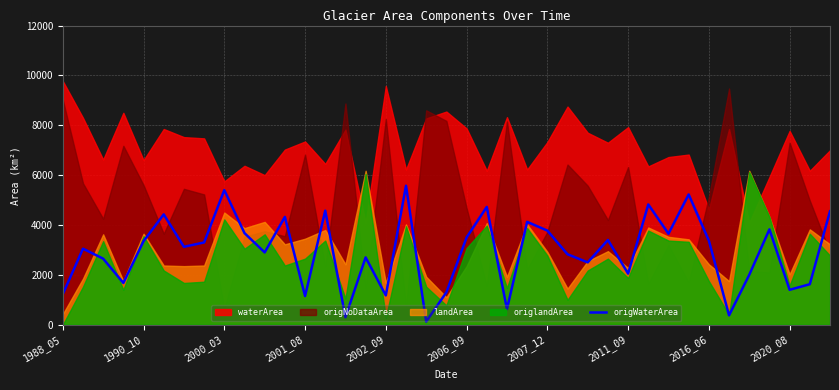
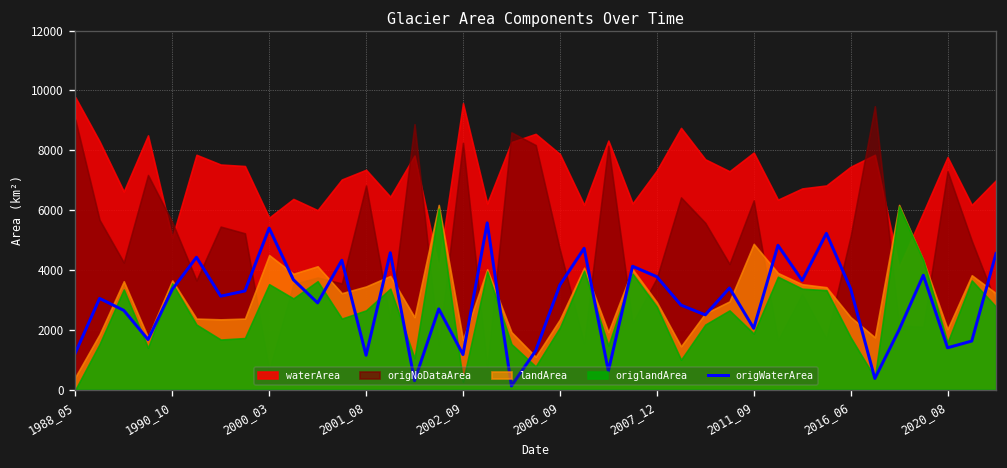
  {
    "origWaterArea": {
      "1988_05": 1200,
      "1990_10": 3400,
      "2000_03": 5400,
      "2001_08": 1200,
      "2002_09": 1200,
      "2006_09": 3500,
      "2011_09": 2100,
      "2016_06": 3400,
      "2020_08": 1400
    },
    "waterArea": {
      "1988_05": 9800,
-     "1990_10": 6600,
+     "1990_10": 5100,
      "2000_03": 5800,
      "2001_08": 7400,
      "2002_09": 9600,
      "2006_09": 7900,
      "2007_12": 7300,
      "2011_09": 7900,
-     "2016_06": 4600,
+     "2016_06": 7500,
      "2020_08": 7800
    },
    "origNoDataArea": {
      "1988_05": 9000,
      "1990_10": 5600,
      "2001_08": 6800,
      "2002_09": 8300,
      "2006_09": 4700,
      "2011_09": 6300,
      "2016_06": 5100,
      "2020_08": 7300
    },
    "landArea": {
      "1988_05": 400,
      "2000_03": 4500,
      "2001_08": 3400,
      "2002_09": 1700,
      "2006_09": 2400,
      "2007_12": 2900,
-     "2011_09": 2300,
+     "2011_09": 4900,
      "2016_06": 2400,
      "2020_08": 2000
    },
    "origlandArea": {
      "1988_05": 0,
-     "2000_03": 4200,
+     "2000_03": 3500,
      "2001_08": 2700,
-     "2006_09": 3100,
+     "2006_09": 2100,
      "2007_12": 2800,
      "2011_09": 1900,
      "2016_06": 1800,
      "2020_08": 1600
    }
  }
